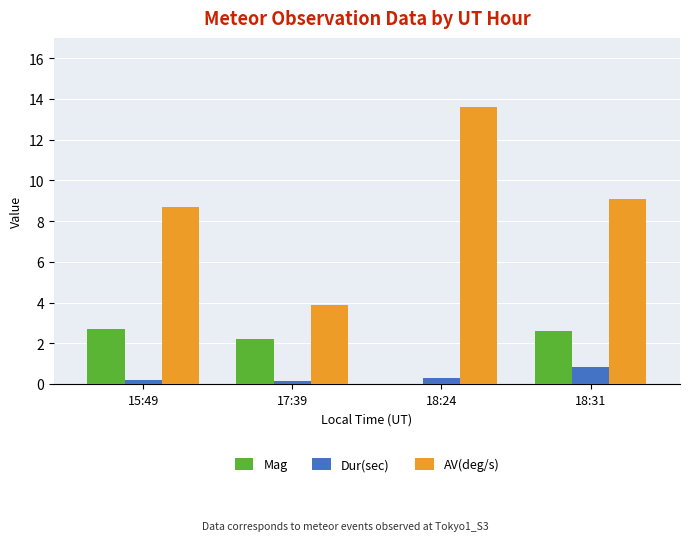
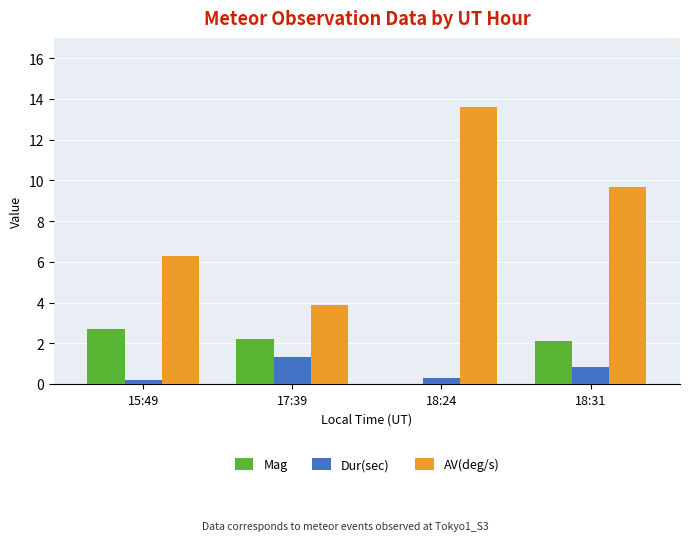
  {
    "Mag": {
      "15:49": 2.7,
      "17:39": 2.2,
      "18:24": 0.0,
-     "18:31": 2.6
+     "18:31": 2.1
    },
    "Dur(sec)": {
      "15:49": 0.2,
-     "17:39": 0.1,
+     "17:39": 1.3,
      "18:24": 0.3,
      "18:31": 0.8
    },
    "AV(deg/s)": {
-     "15:49": 8.7,
+     "15:49": 6.3,
      "17:39": 3.9,
      "18:24": 13.6,
-     "18:31": 9.1
+     "18:31": 9.7
    }
  }
